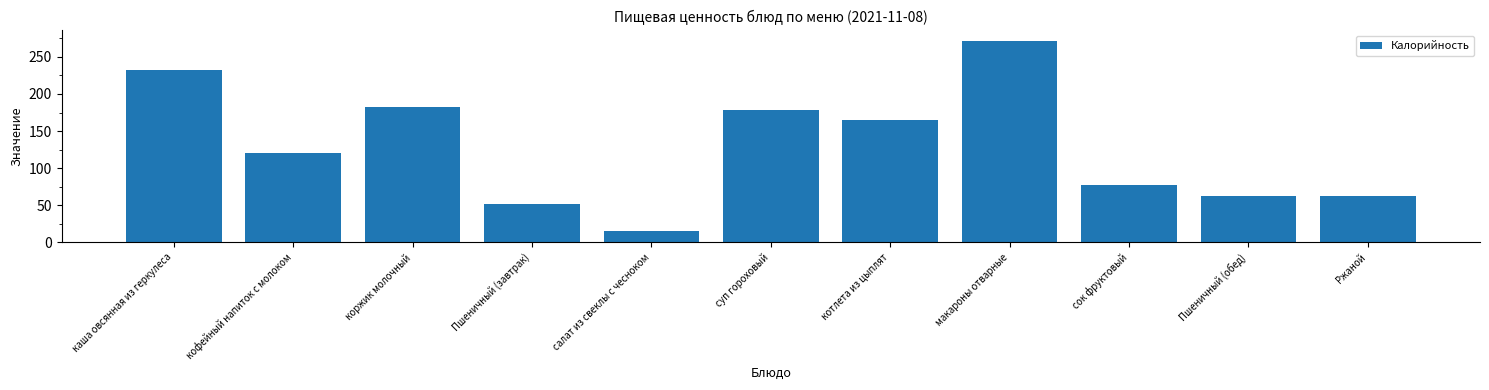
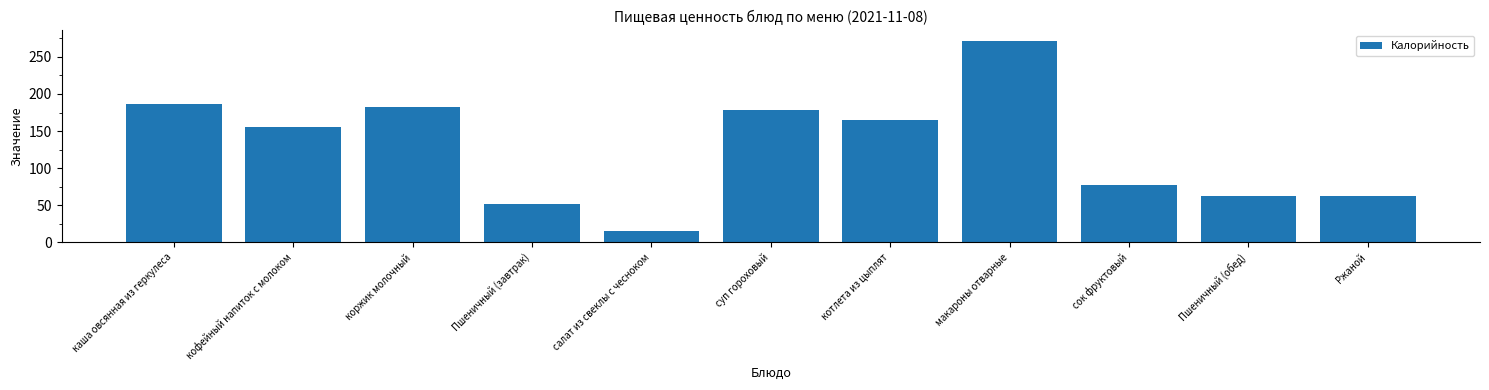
  {
-   "каша овсянная из геркулеса": 230,
-   "кофейный напиток с молоком": 120,
+   "каша овсянная из геркулеса": 190,
+   "кофейный напиток с молоком": 160,
    "коржик молочный": 180,
    "Пшеничный (завтрак)": 50,
    "салат из свеклы с чесноком": 20,
    "суп гороховый": 180,
    "котлета из цыплят": 170,
    "макароны отварные": 270,
    "сок фруктовый": 80,
    "Пшеничный (обед)": 60,
    "Ржаной": 60
  }
